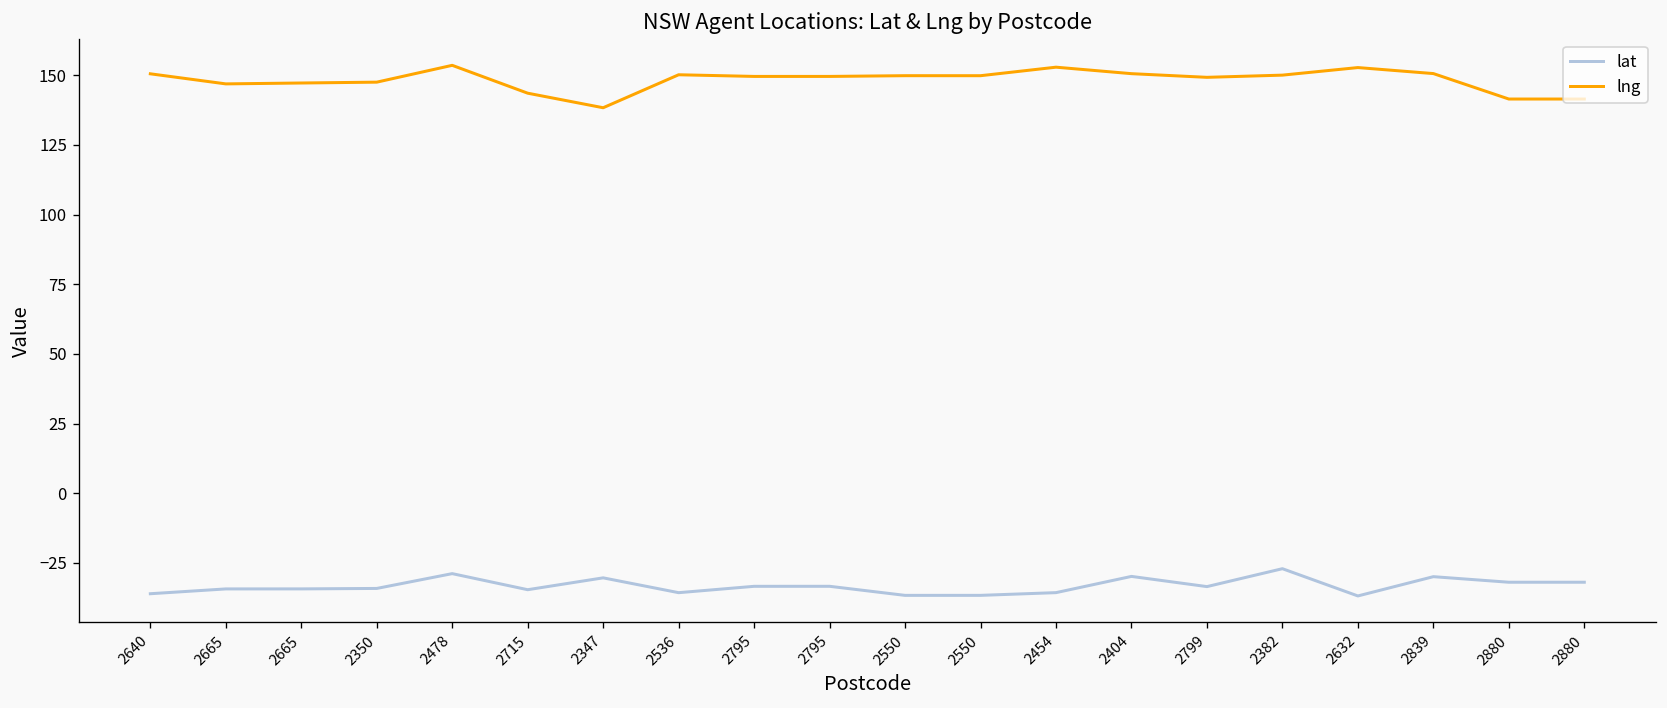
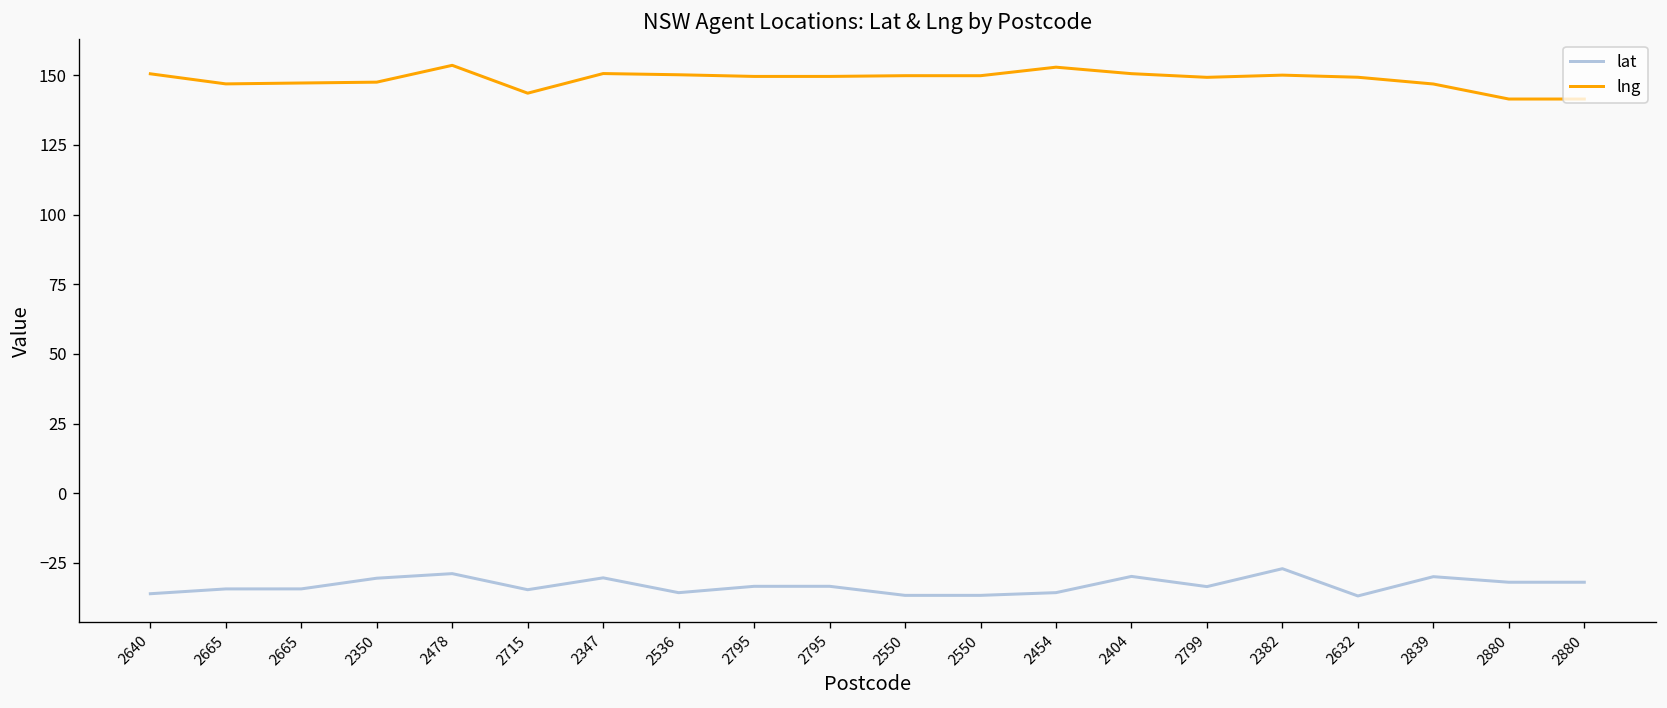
  {
    "lat": {
      "2640": -36,
-     "2350": -34,
+     "2350": -31,
      "2478": -29,
      "2715": -35,
      "2347": -30,
      "2536": -36,
      "2454": -36,
      "2404": -30,
      "2799": -34,
      "2382": -27,
      "2632": -37,
      "2839": -30
    },
    "lng": {
      "2640": 151,
      "2350": 148,
      "2478": 154,
      "2715": 144,
-     "2347": 138,
+     "2347": 151,
      "2536": 150,
      "2454": 153,
      "2404": 151,
      "2799": 149,
      "2382": 150,
-     "2632": 153,
-     "2839": 151
+     "2632": 149,
+     "2839": 147
    }
  }
